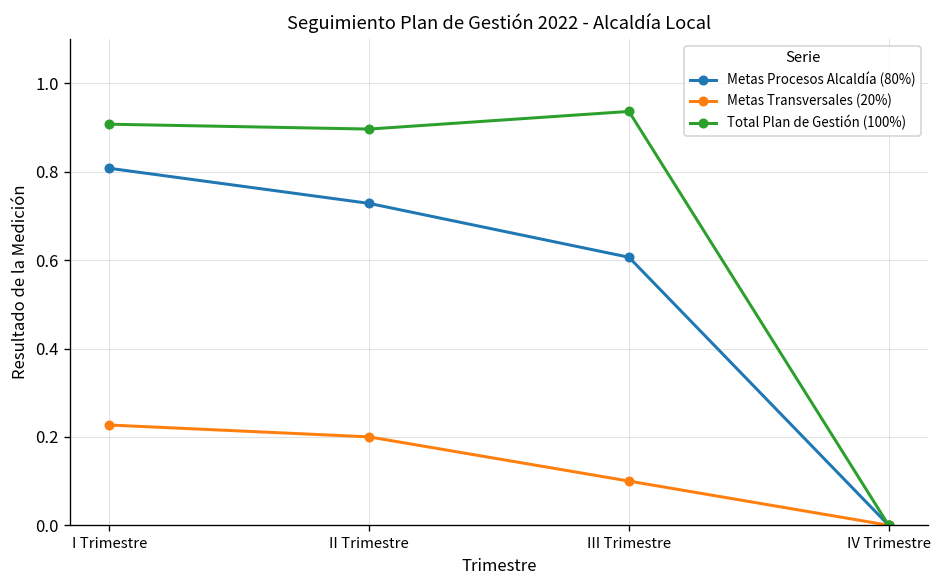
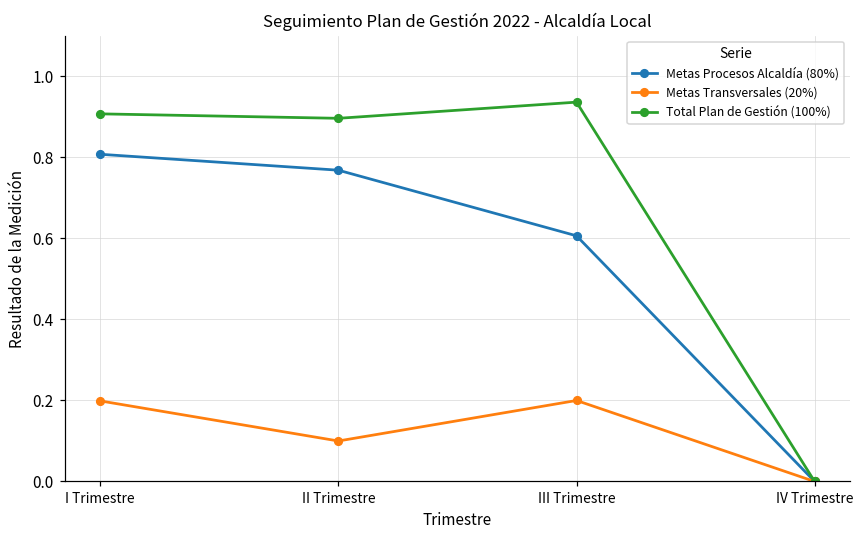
  {
    "Metas Procesos Alcaldía (80%)": {
      "I Trimestre": 0.81,
-     "II Trimestre": 0.73,
+     "II Trimestre": 0.77,
      "III Trimestre": 0.61
    },
    "Metas Transversales (20%)": {
-     "I Trimestre": 0.23,
-     "II Trimestre": 0.2,
-     "III Trimestre": 0.1
+     "I Trimestre": 0.20,
+     "II Trimestre": 0.1,
+     "III Trimestre": 0.2
    },
    "Total Plan de Gestión (100%)": {
      "I Trimestre": 0.91,
      "II Trimestre": 0.90,
      "III Trimestre": 0.94
    }
  }
